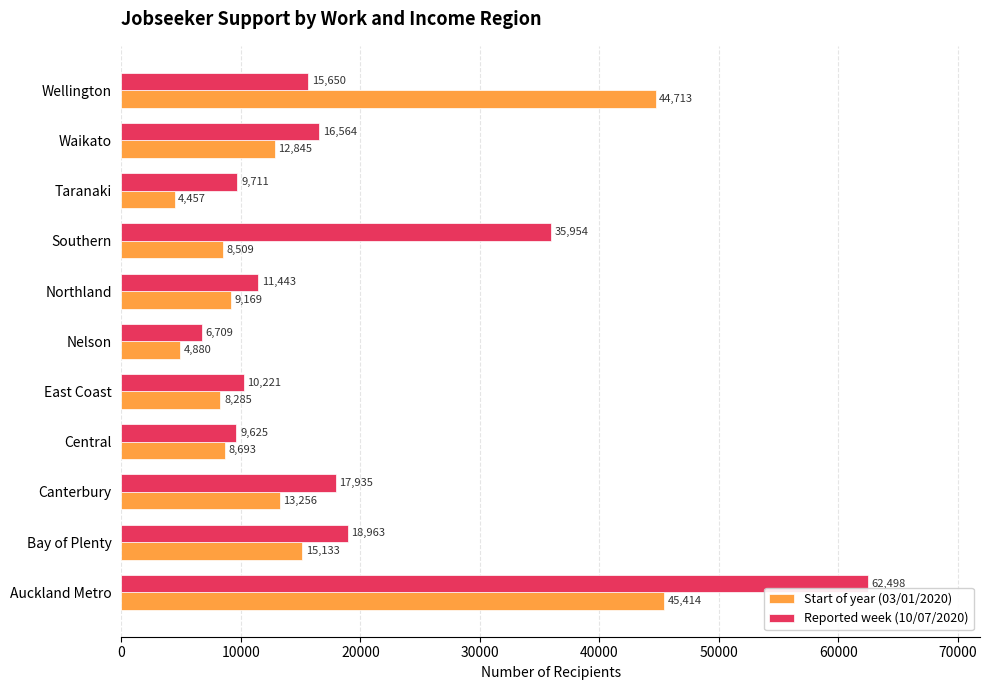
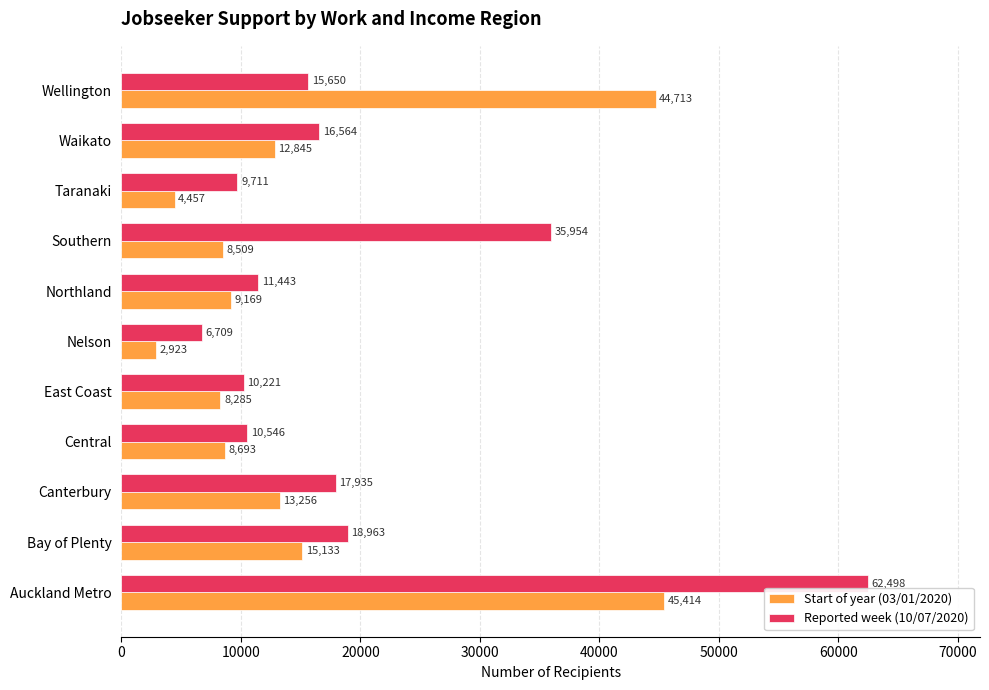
  {
    "Start of year (03/01/2020)": {
      "Wellington": "44,713",
      "Waikato": "12,845",
      "Taranaki": "4,457",
      "Southern": "8,509",
      "Northland": "9,169",
-     "Nelson": "4,880",
+     "Nelson": "2,923",
      "East Coast": "8,285",
      "Central": "8,693",
      "Canterbury": "13,256",
      "Bay of Plenty": "15,133",
      "Auckland Metro": "45,414"
    },
    "Reported week (10/07/2020)": {
      "Wellington": "15,650",
      "Waikato": "16,564",
      "Taranaki": "9,711",
      "Southern": "35,954",
      "Northland": "11,443",
      "Nelson": "6,709",
      "East Coast": "10,221",
-     "Central": "9,625",
+     "Central": "10,546",
      "Canterbury": "17,935",
      "Bay of Plenty": "18,963"
    }
  }
